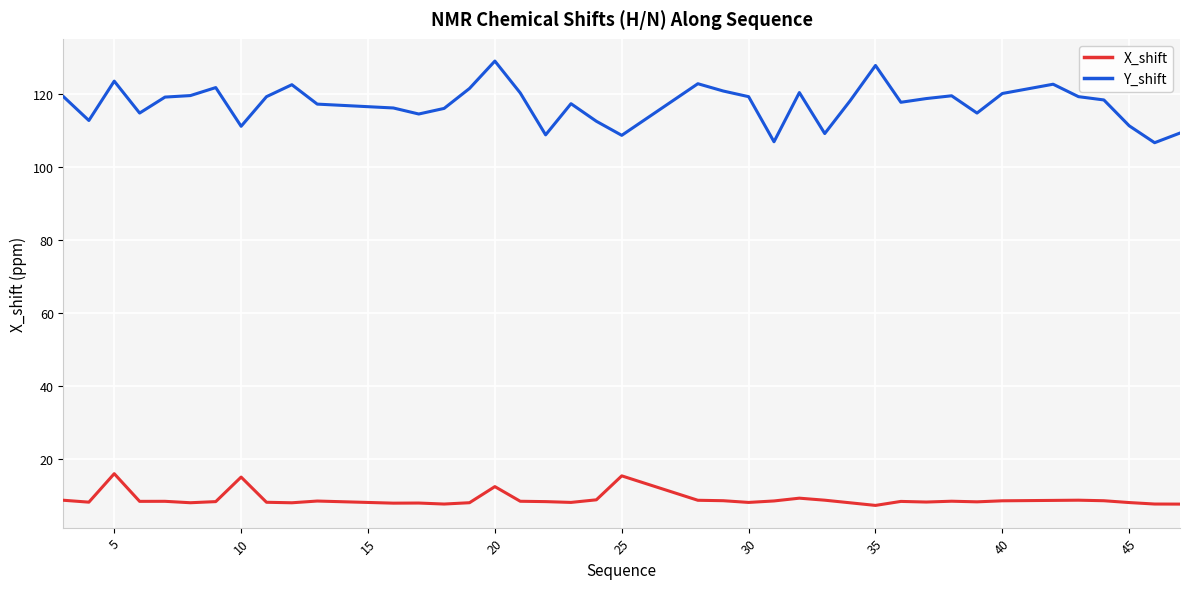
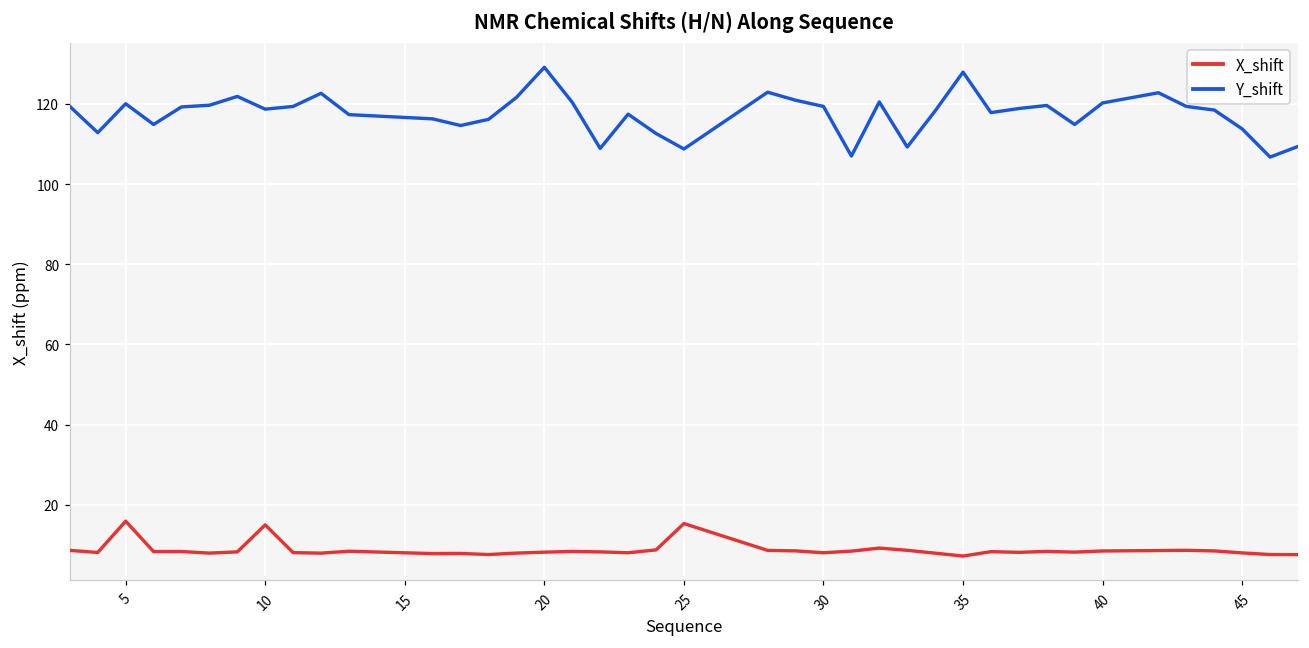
  {
    "X_shift": {
      "5": 16,
      "10": 15,
-     "20": 12,
+     "20": 8,
      "25": 15,
      "30": 8,
      "35": 7,
      "40": 8,
      "45": 8
    },
    "Y_shift": {
-     "5": 124,
-     "10": 111,
+     "5": 120,
+     "10": 119,
      "20": 129,
      "25": 109,
      "30": 119,
      "35": 128,
      "40": 120,
-     "45": 111
+     "45": 114
    }
  }
